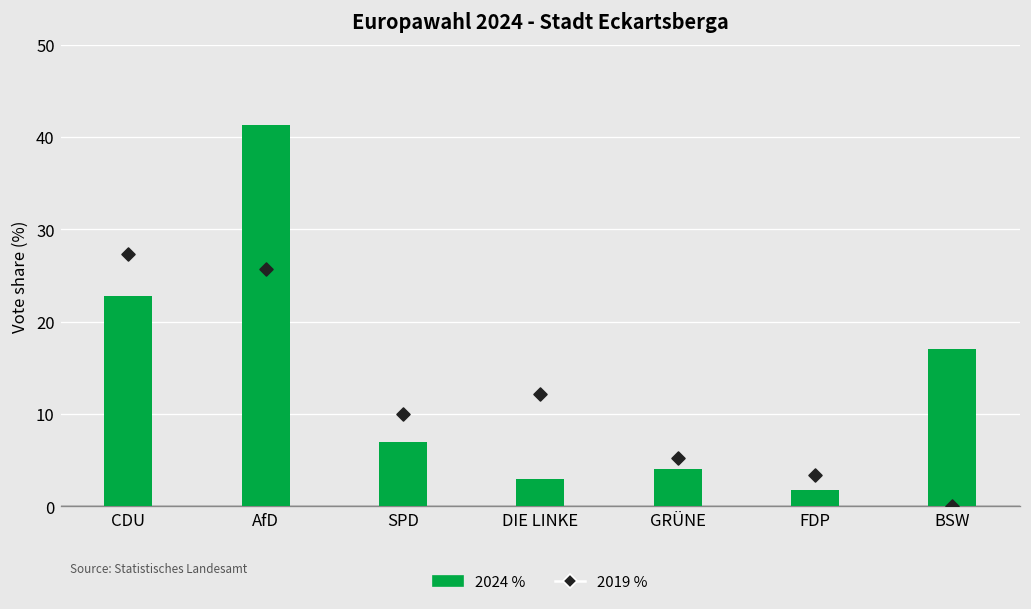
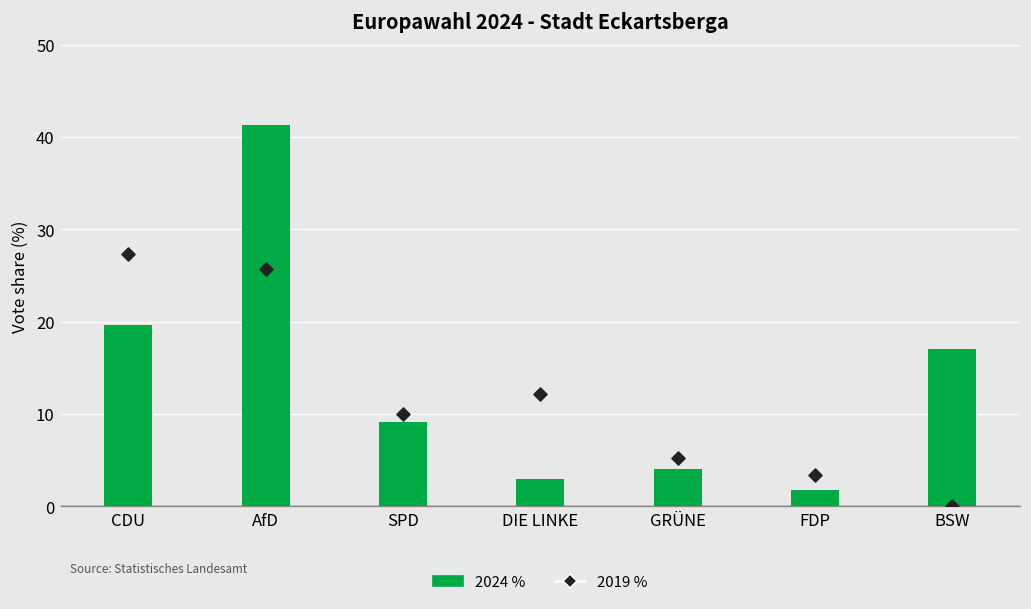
  {
    "2024 %": {
-     "CDU": 23,
+     "CDU": 20,
      "AfD": 41,
-     "SPD": 7,
+     "SPD": 9,
      "DIE LINKE": 3,
      "GRÜNE": 4,
      "FDP": 2,
      "BSW": 17
    }
  }
